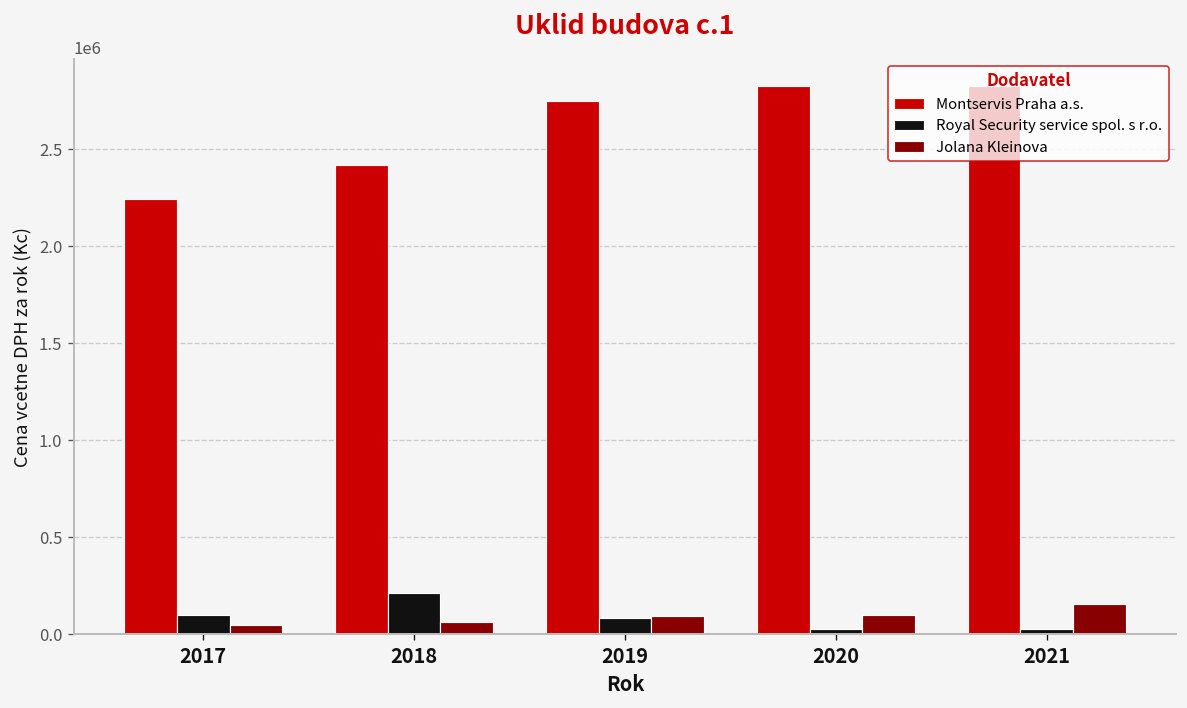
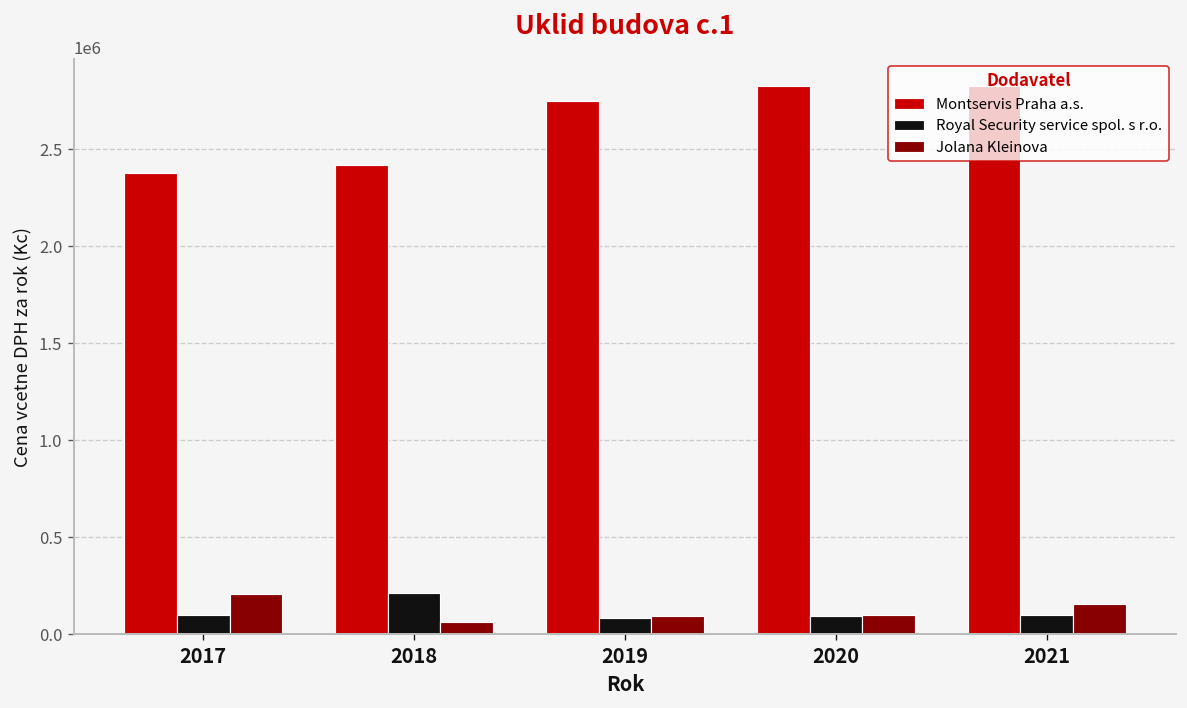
  {
    "Montservis Praha a.s.": {
-     "2017": 2240000,
+     "2017": 2380000,
      "2018": 2420000,
      "2019": 2750000,
      "2020": 2830000
    },
    "Royal Security service spol. s r.o.": {
      "2017": 100000,
      "2018": 220000,
      "2019": 90000,
-     "2020": 30000,
-     "2021": 30000
+     "2020": 100000,
+     "2021": 100000
    },
    "Jolana Kleinova": {
-     "2017": 50000,
+     "2017": 210000,
      "2018": 60000,
      "2019": 90000,
      "2020": 100000,
      "2021": 160000
    }
  }
